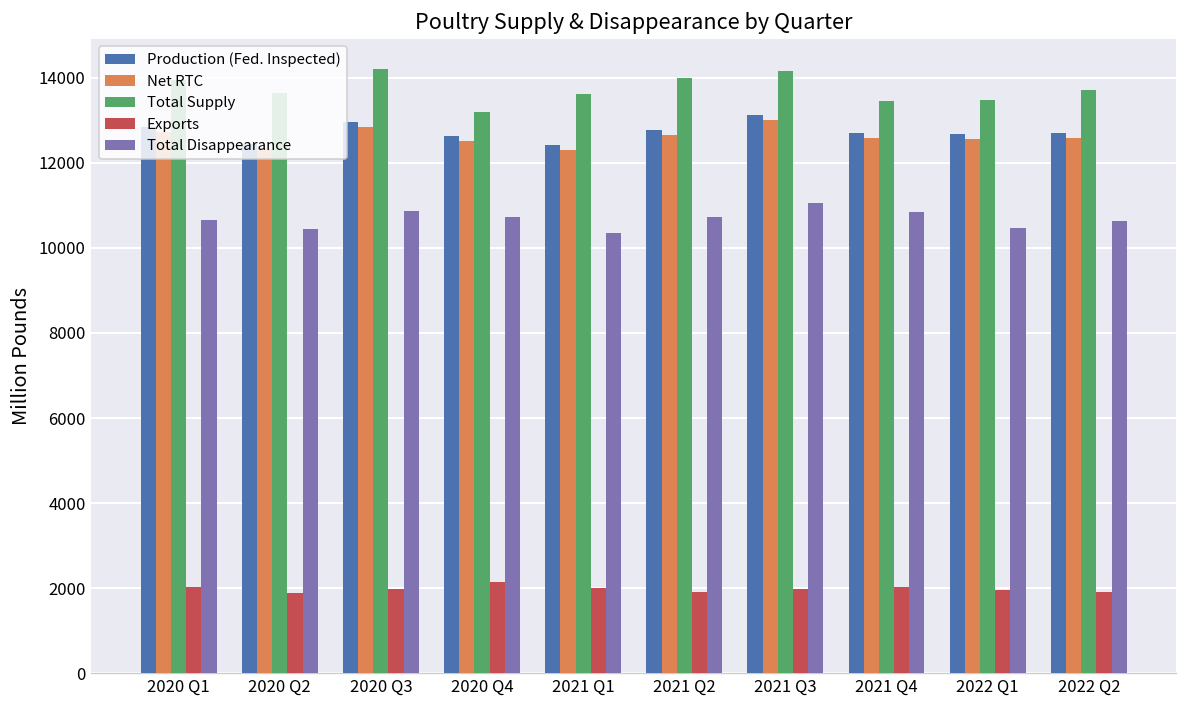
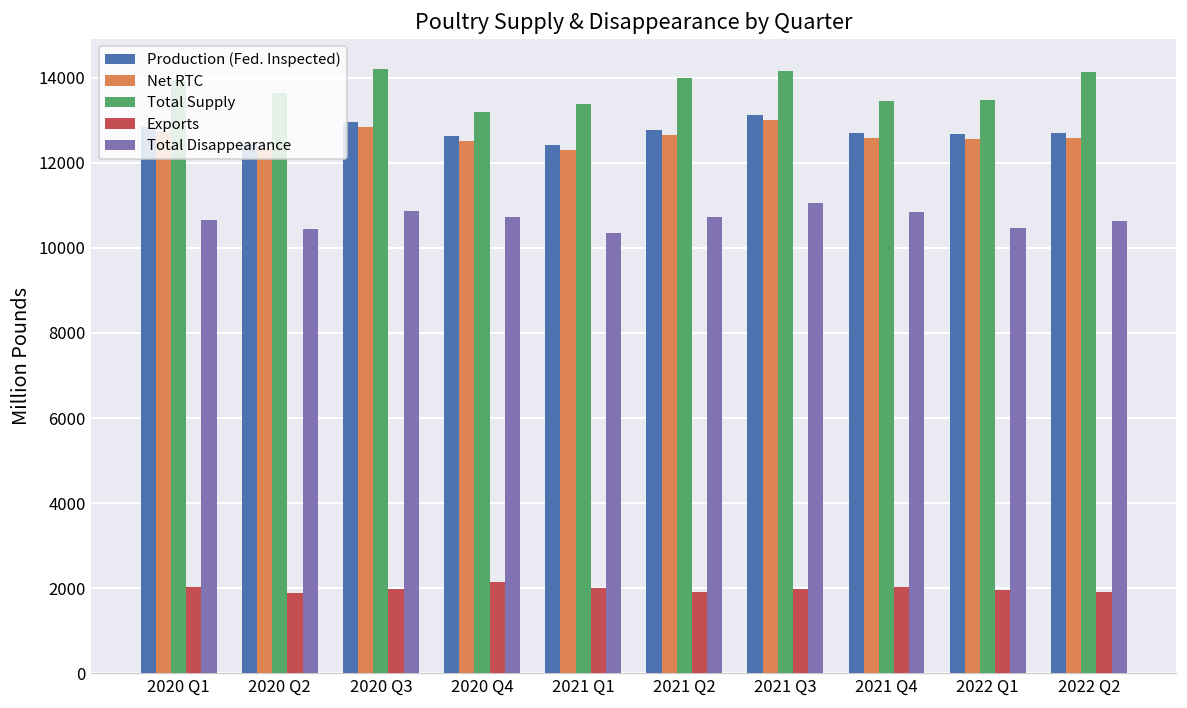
  {
    "Total Supply": {
      "2020 Q3": 14200,
      "2020 Q4": 13200,
-     "2021 Q1": 13600,
+     "2021 Q1": 13400,
      "2021 Q2": 14000,
      "2021 Q3": 14200,
      "2021 Q4": 13400,
      "2022 Q1": 13500,
-     "2022 Q2": 13700
+     "2022 Q2": 14100
    }
  }
